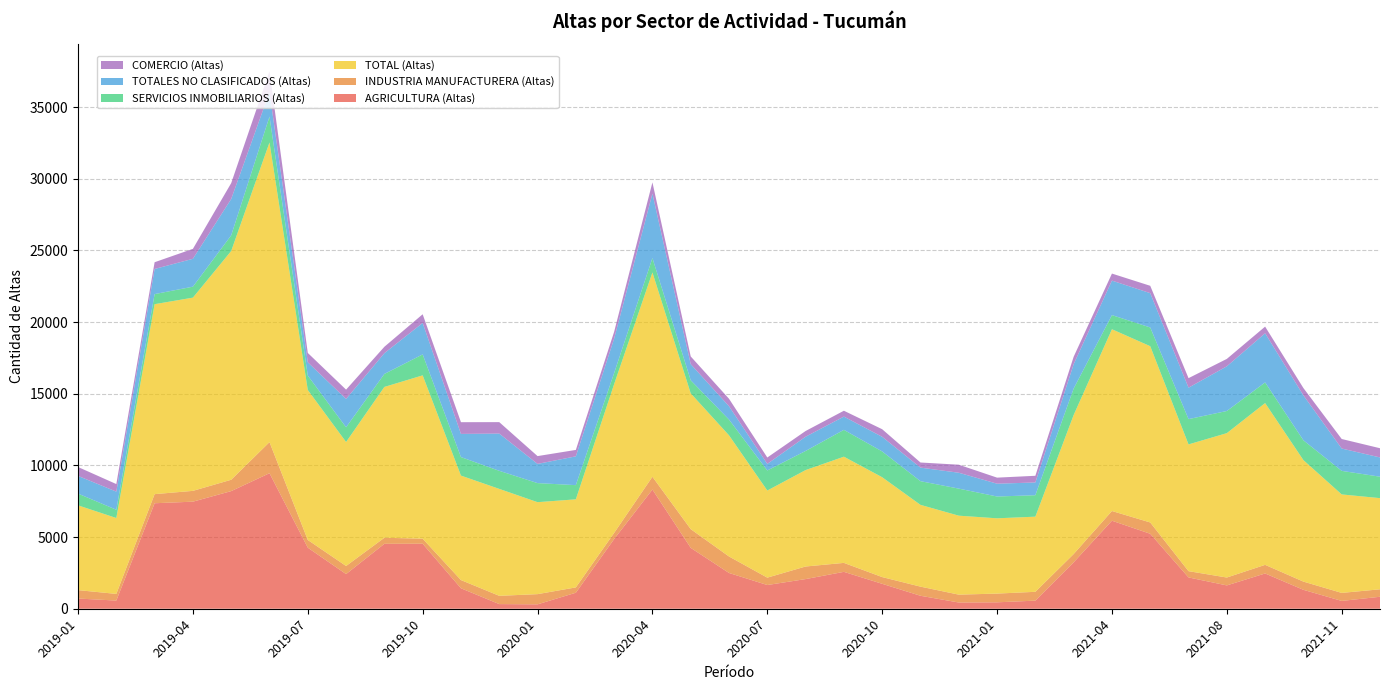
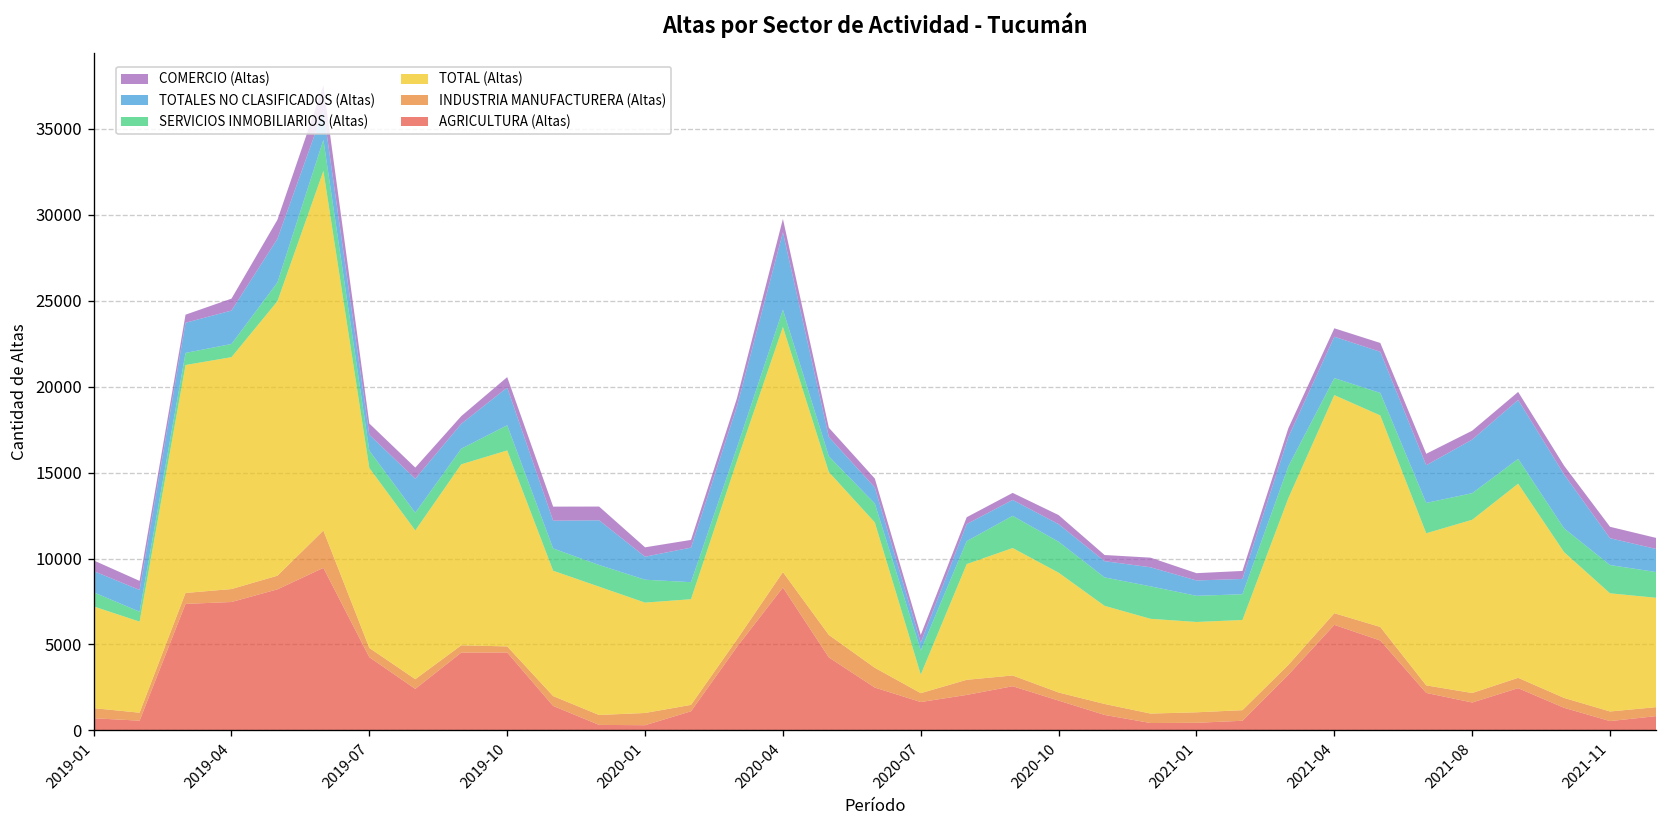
  {
    "TOTAL (Altas)": {
      "2019-01": 5900,
      "2019-04": 13500,
      "2019-07": 10500,
      "2019-10": 11400,
      "2020-01": 6400,
      "2020-04": 14300,
-     "2020-07": 6100,
+     "2020-07": 1100,
      "2020-10": 7000,
      "2021-01": 5300,
      "2021-04": 12700,
      "2021-08": 10100,
      "2021-11": 6900
    },
    "SERVICIOS INMOBILIARIOS (Altas)": {
      "2019-01": 800,
      "2019-04": 800,
      "2019-07": 1000,
      "2019-10": 1500,
      "2020-01": 1300,
      "2020-04": 1000,
      "2020-07": 1400,
      "2020-10": 1800,
      "2021-01": 1500,
      "2021-04": 1000,
      "2021-08": 1500,
      "2021-11": 1600
    },
    "TOTALES NO CLASIFICADOS (Altas)": {
      "2019-01": 1200,
      "2019-04": 1900,
      "2019-07": 900,
      "2019-10": 2200,
      "2020-01": 1300,
      "2020-04": 4500,
      "2020-07": 500,
      "2020-10": 1000,
      "2021-01": 900,
      "2021-04": 2400,
      "2021-08": 3100,
      "2021-11": 1600
    },
    "COMERCIO (Altas)": {
      "2019-01": 600,
      "2019-04": 700,
      "2019-07": 700,
      "2019-10": 600,
      "2020-01": 500,
      "2020-04": 800,
      "2020-07": 400,
      "2020-10": 500,
      "2021-01": 400,
      "2021-04": 500,
      "2021-08": 500,
      "2021-11": 700
    }
  }
